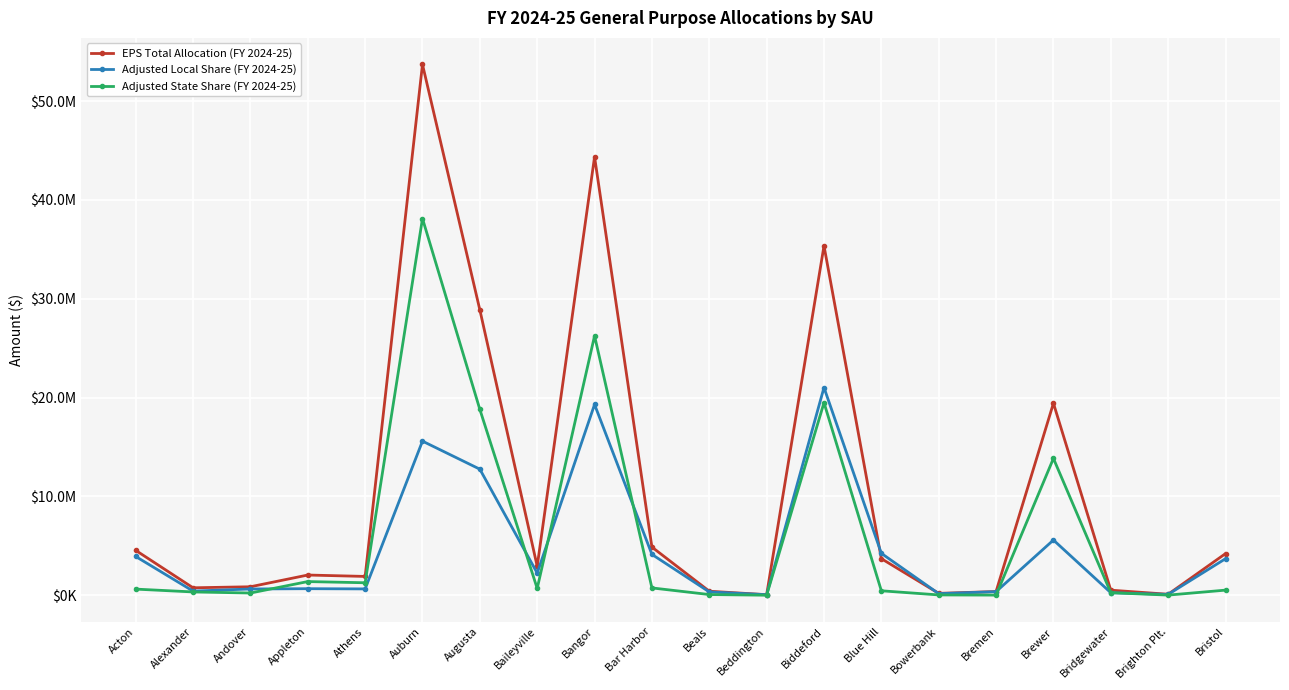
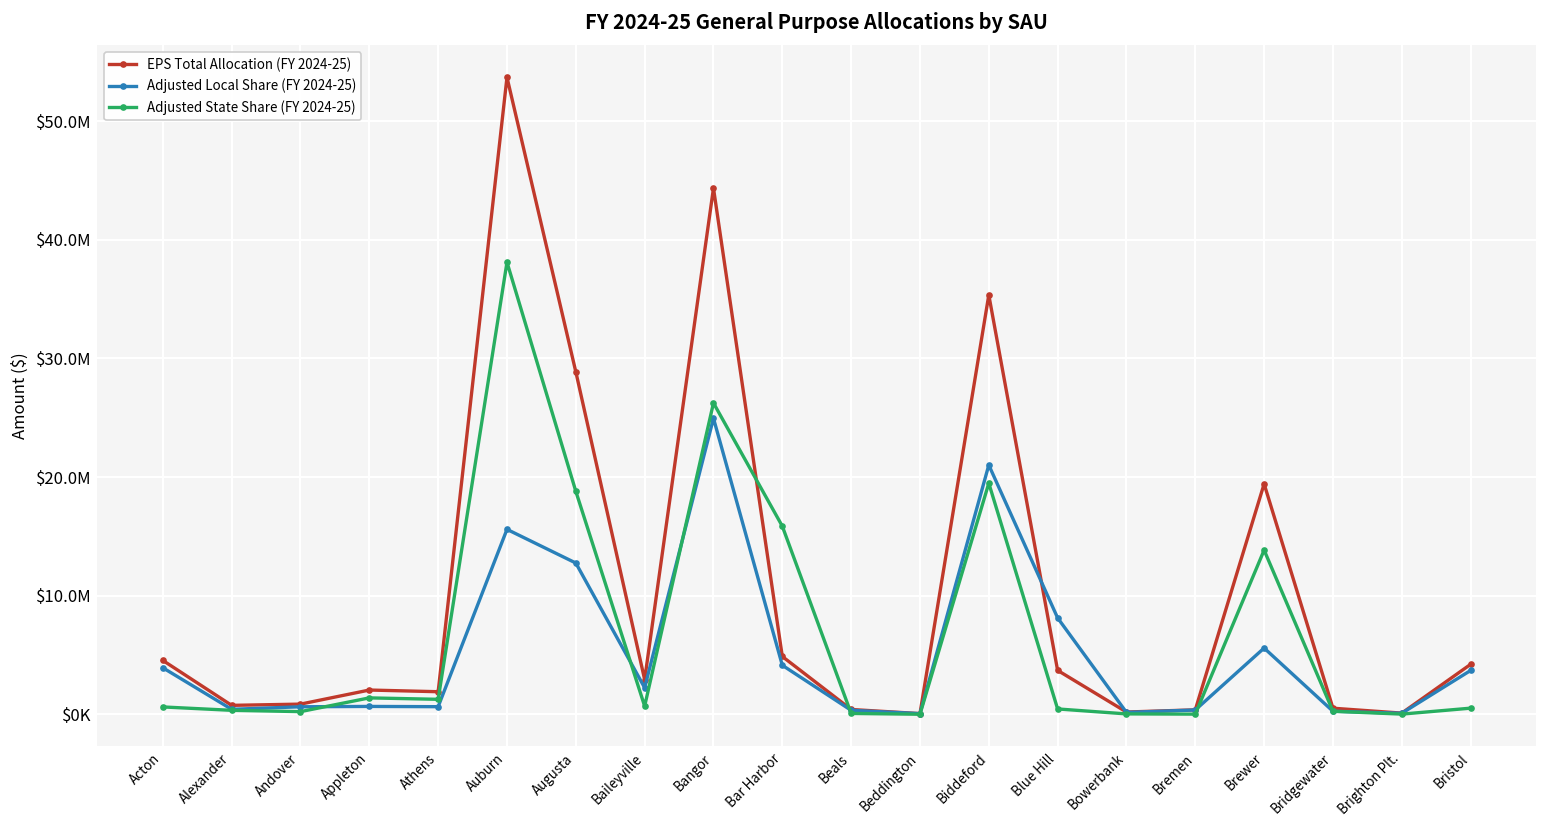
  {
    "EPS Total Allocation (FY 2024-25)": {
      "Acton": "$5000000",
      "Alexander": "$1000000",
      "Appleton": "$2000000",
      "Athens": "$2000000",
      "Auburn": "$54000000",
      "Augusta": "$29000000",
      "Baileyville": "$3000000",
      "Bangor": "$44000000",
      "Bar Harbor": "$5000000",
      "Biddeford": "$35000000",
      "Blue Hill": "$4000000",
      "Brewer": "$19000000",
      "Bristol": "$4000000"
    },
    "Adjusted Local Share (FY 2024-25)": {
      "Acton": "$4000000",
      "Appleton": "$1000000",
      "Athens": "$1000000",
      "Auburn": "$16000000",
      "Augusta": "$13000000",
      "Baileyville": "$2000000",
-     "Bangor": "$19000000",
+     "Bangor": "$25000000",
      "Bar Harbor": "$4000000",
      "Biddeford": "$21000000",
-     "Blue Hill": "$4000000",
+     "Blue Hill": "$8000000",
      "Brewer": "$6000000",
      "Bristol": "$4000000"
    },
    "Adjusted State Share (FY 2024-25)": {
      "Acton": "$1000000",
      "Andover": "$0",
      "Appleton": "$1000000",
      "Athens": "$1000000",
      "Auburn": "$38000000",
      "Augusta": "$19000000",
      "Baileyville": "$1000000",
      "Bangor": "$26000000",
-     "Bar Harbor": "$1000000",
+     "Bar Harbor": "$16000000",
      "Beals": "$0",
      "Biddeford": "$19000000",
      "Blue Hill": "$0",
      "Bremen": "$0",
      "Brewer": "$14000000",
      "Bristol": "$1000000"
    }
  }
